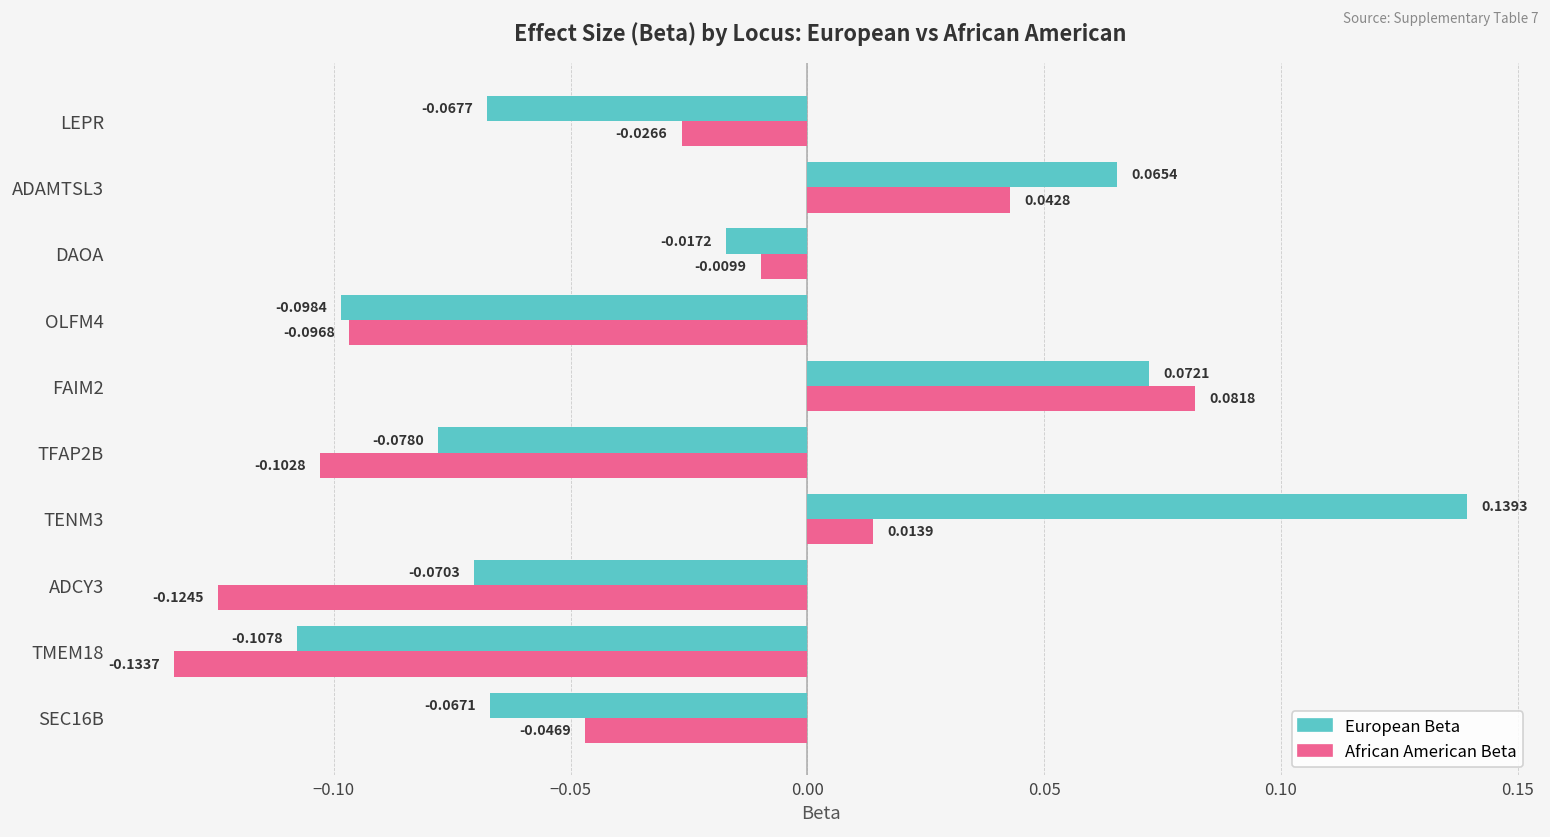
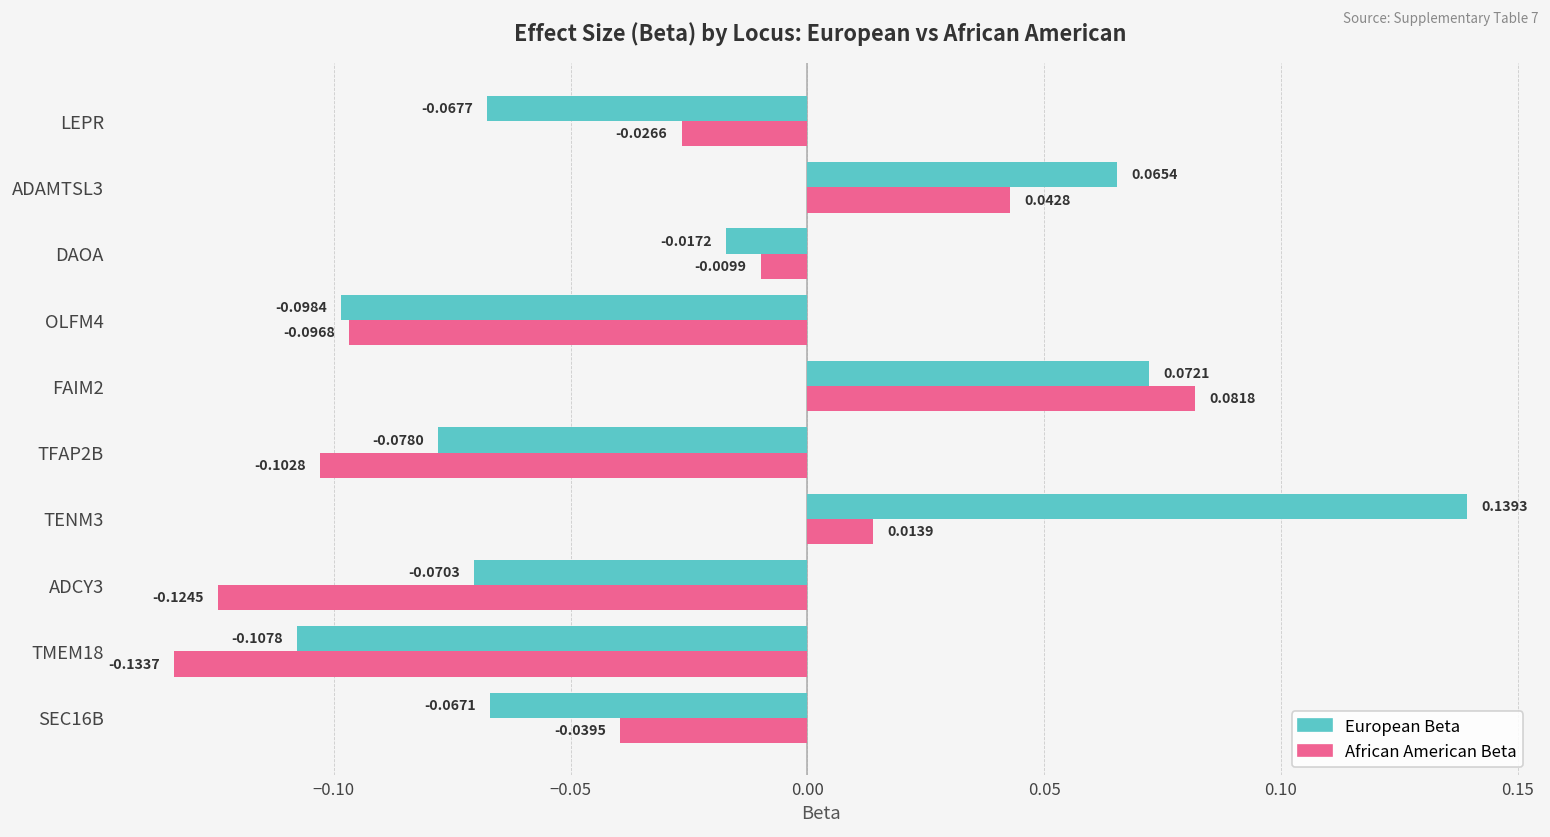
  {
    "European Beta": {
      "LEPR": -0.0677,
      "ADAMTSL3": 0.0654,
      "DAOA": -0.0172,
      "OLFM4": -0.0984,
      "FAIM2": 0.0721,
      "TFAP2B": -0.0780,
      "TENM3": 0.1393,
      "ADCY3": -0.0703,
      "TMEM18": -0.1078,
      "SEC16B": -0.0671
    },
    "African American Beta": {
      "LEPR": -0.0266,
      "ADAMTSL3": 0.0428,
      "DAOA": -0.0099,
      "OLFM4": -0.0968,
      "FAIM2": 0.0818,
      "TFAP2B": -0.1028,
      "TENM3": 0.0139,
      "ADCY3": -0.1245,
      "TMEM18": -0.1337,
-     "SEC16B": -0.0469
+     "SEC16B": -0.0395
    }
  }
